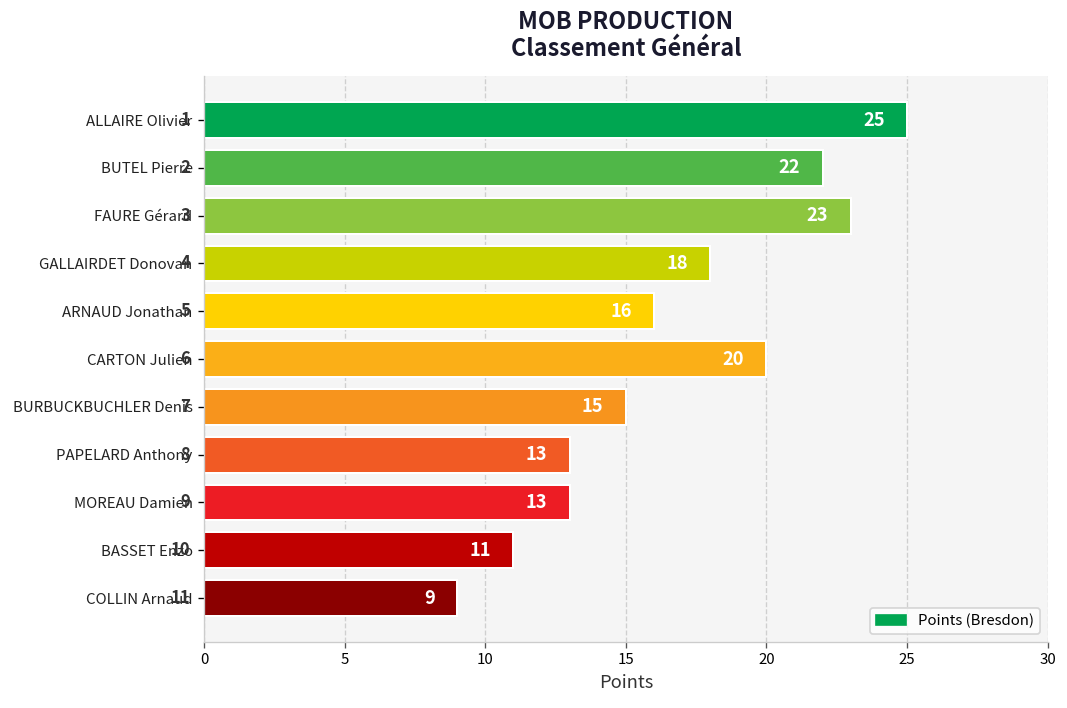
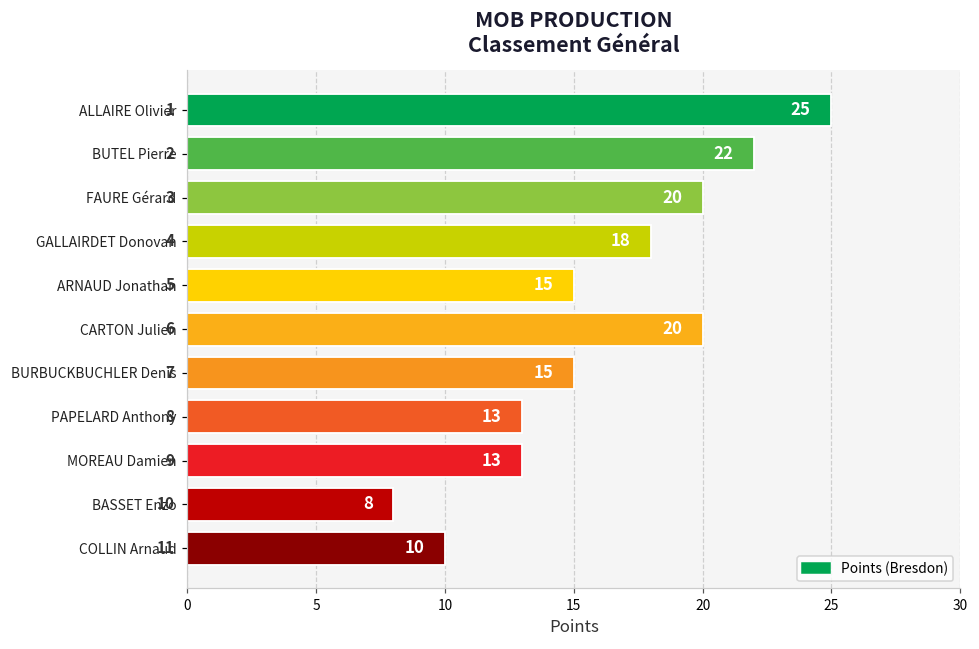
  {
    "ALLAIRE Olivier": 25,
    "BUTEL Pierre": 22,
-   "FAURE Gérard": 23,
+   "FAURE Gérard": 20,
    "GALLAIRDET Donovan": 18,
-   "ARNAUD Jonathan": 16,
+   "ARNAUD Jonathan": 15,
    "CARTON Julien": 20,
    "BURBUCKBUCHLER Denis": 15,
    "PAPELARD Anthony": 13,
    "MOREAU Damien": 13,
-   "BASSET Enzo": 11,
-   "COLLIN Arnaud": 9
+   "BASSET Enzo": 8,
+   "COLLIN Arnaud": 10
  }
